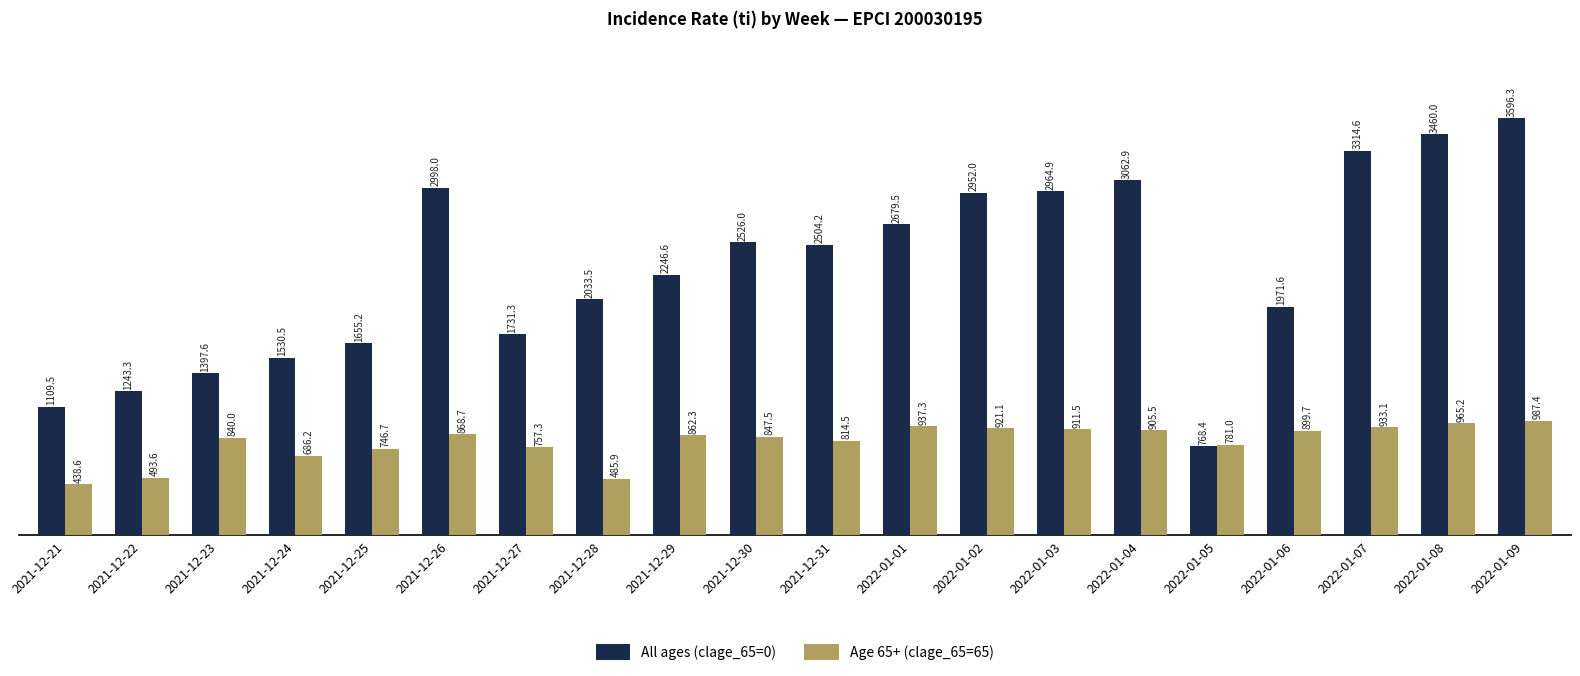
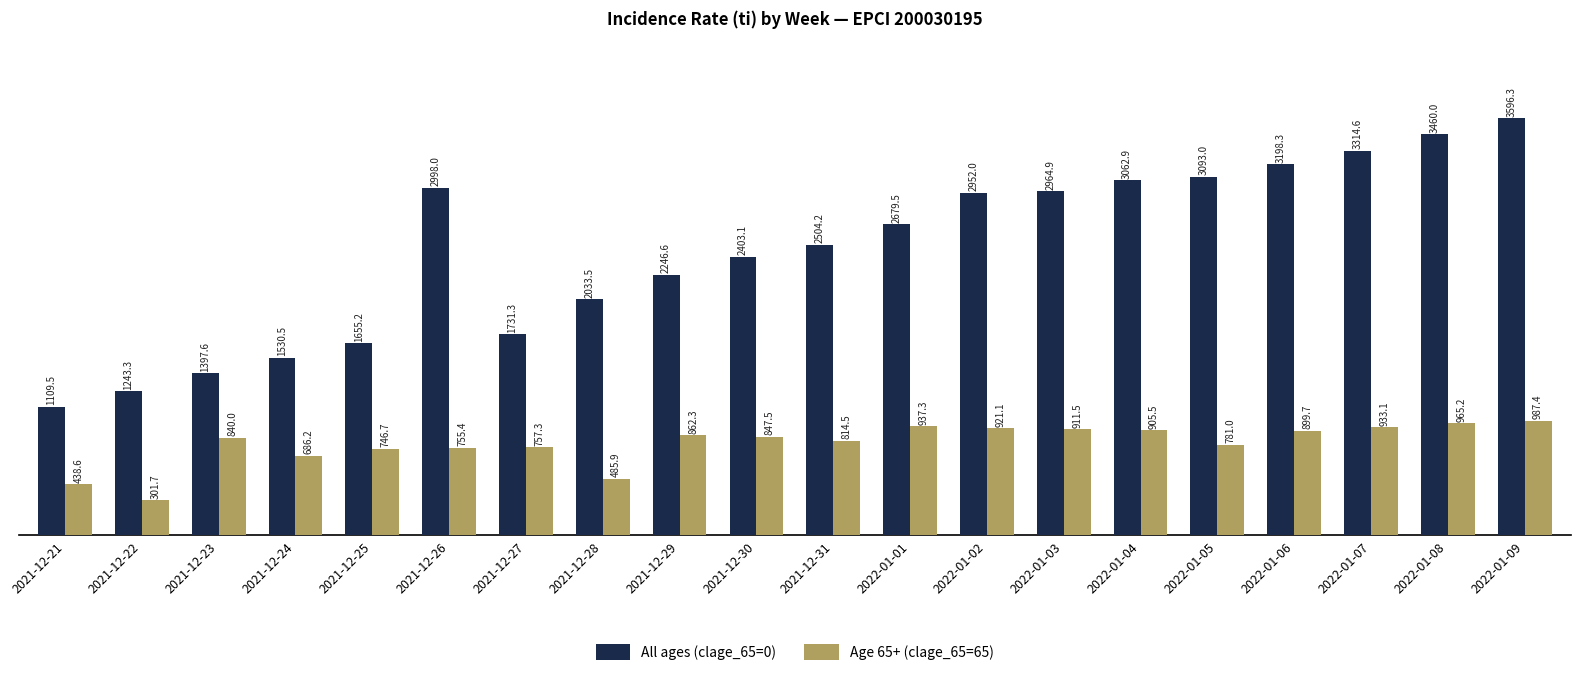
  {
    "All ages (clage_65=0)": {
      "2021-12-21": 1109.5,
      "2021-12-22": 1243.3,
      "2021-12-23": 1397.6,
      "2021-12-24": 1530.5,
      "2021-12-25": 1655.2,
      "2021-12-26": 2998.0,
      "2021-12-27": 1731.3,
      "2021-12-28": 2033.5,
      "2021-12-29": 2246.6,
-     "2021-12-30": 2526.0,
+     "2021-12-30": 2403.1,
      "2021-12-31": 2504.2,
      "2022-01-01": 2679.5,
      "2022-01-02": 2952.0,
      "2022-01-03": 2964.9,
      "2022-01-04": 3062.9,
-     "2022-01-05": 768.4,
-     "2022-01-06": 1971.6,
+     "2022-01-05": 3093.0,
+     "2022-01-06": 3198.3,
      "2022-01-07": 3314.6,
      "2022-01-08": 3460.0,
      "2022-01-09": 3596.3
    },
    "Age 65+ (clage_65=65)": {
      "2021-12-21": 438.6,
-     "2021-12-22": 493.6,
+     "2021-12-22": 301.7,
      "2021-12-23": 840.0,
      "2021-12-24": 686.2,
      "2021-12-25": 746.7,
-     "2021-12-26": 868.7,
+     "2021-12-26": 755.4,
      "2021-12-27": 757.3,
      "2021-12-28": 485.9,
      "2021-12-29": 862.3,
      "2021-12-30": 847.5,
      "2021-12-31": 814.5,
      "2022-01-01": 937.3,
      "2022-01-02": 921.1,
      "2022-01-03": 911.5,
      "2022-01-04": 905.5,
      "2022-01-05": 781.0,
      "2022-01-06": 899.7,
      "2022-01-07": 933.1,
      "2022-01-08": 965.2,
      "2022-01-09": 987.4
    }
  }
